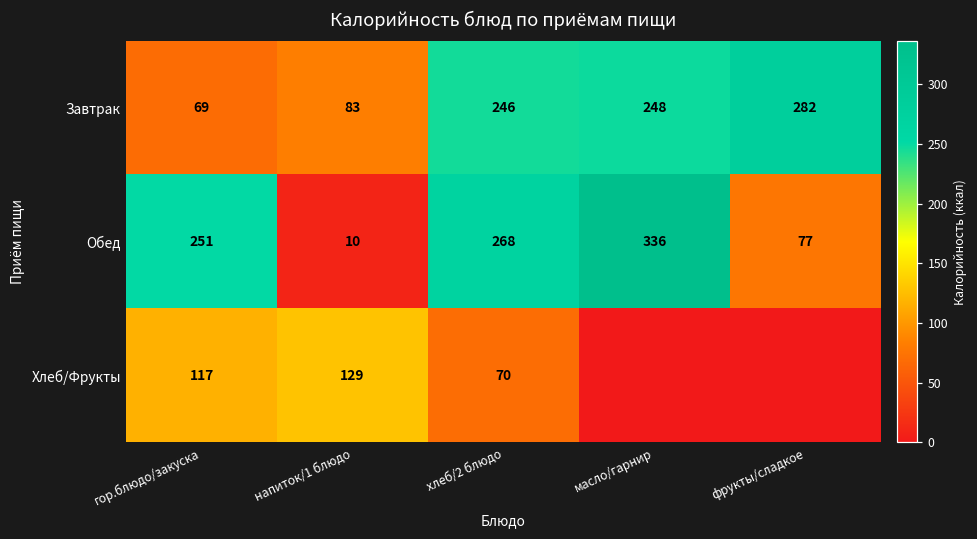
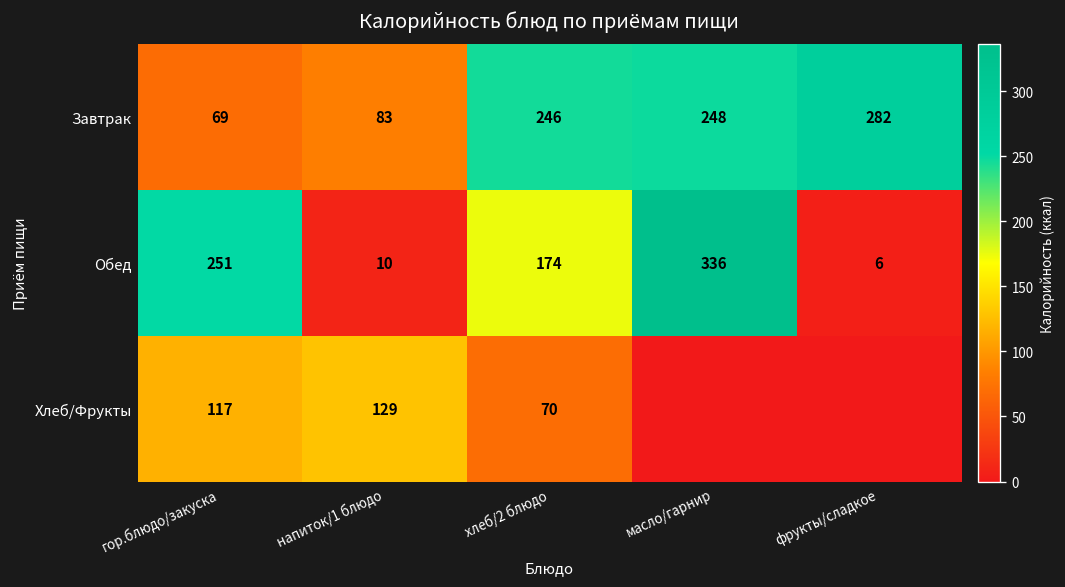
  {
    "Завтрак": {
      "гор.блюдо/закуска": 69,
      "напиток/1 блюдо": 83,
      "хлеб/2 блюдо": 246,
      "масло/гарнир": 248,
      "фрукты/сладкое": 282
    },
    "Обед": {
      "гор.блюдо/закуска": 251,
      "напиток/1 блюдо": 10,
-     "хлеб/2 блюдо": 268,
+     "хлеб/2 блюдо": 174,
      "масло/гарнир": 336,
-     "фрукты/сладкое": 77
+     "фрукты/сладкое": 6
    },
    "Хлеб/Фрукты": {
      "гор.блюдо/закуска": 117,
      "напиток/1 блюдо": 129,
      "хлеб/2 блюдо": 70
    }
  }
